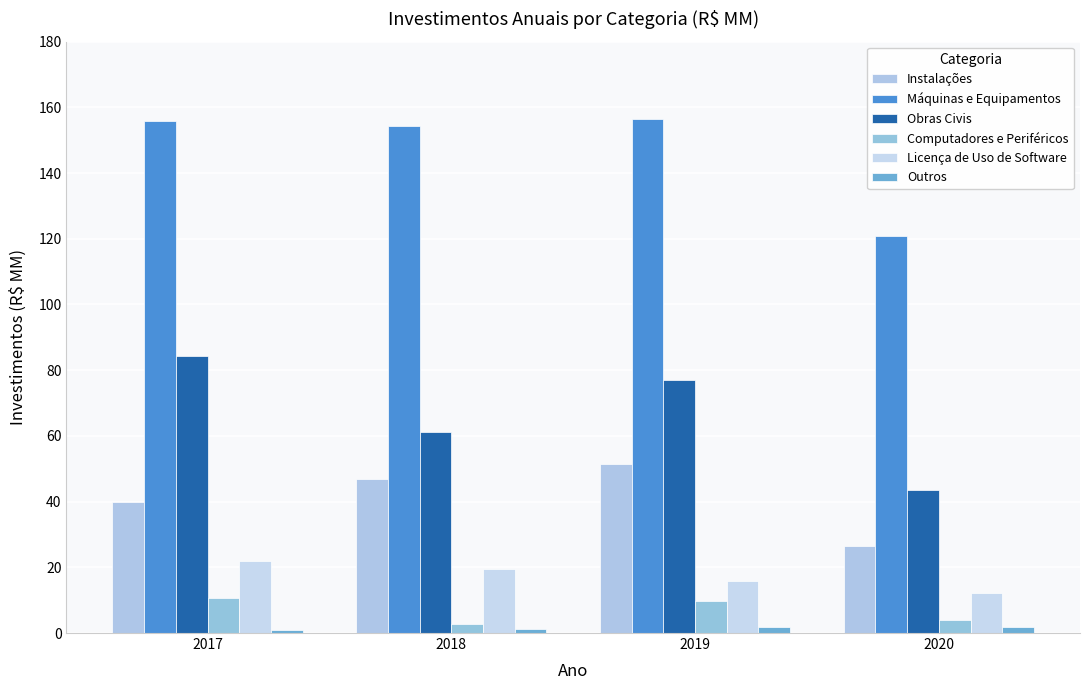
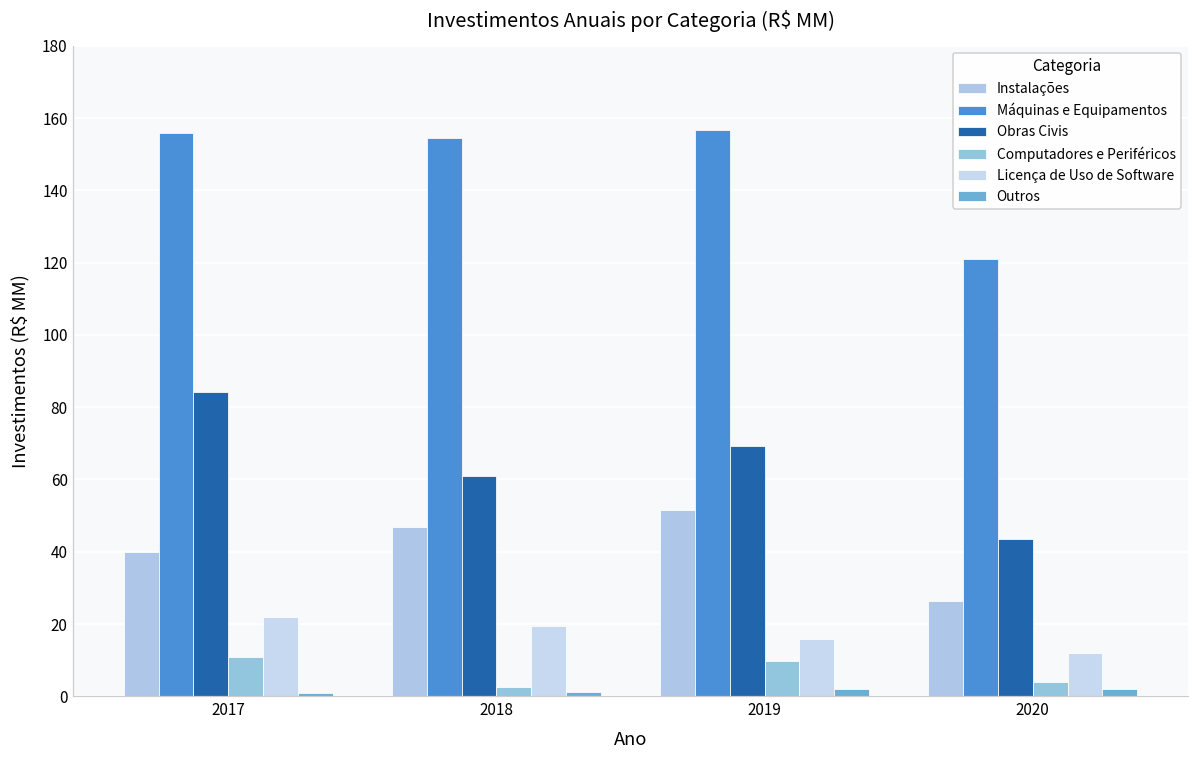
  {
    "Obras Civis": {
      "2017": 84,
      "2018": 61,
-     "2019": 77,
+     "2019": 69,
      "2020": 44
    }
  }
